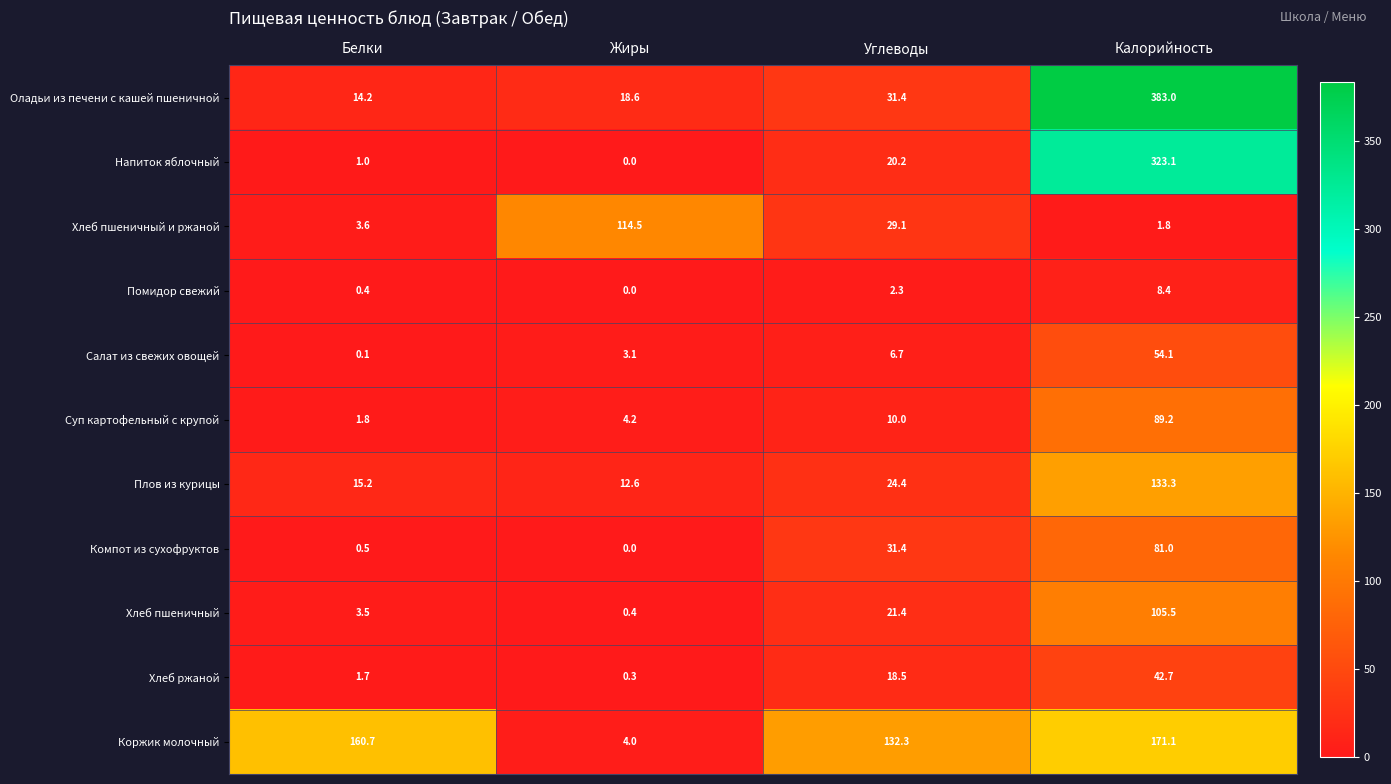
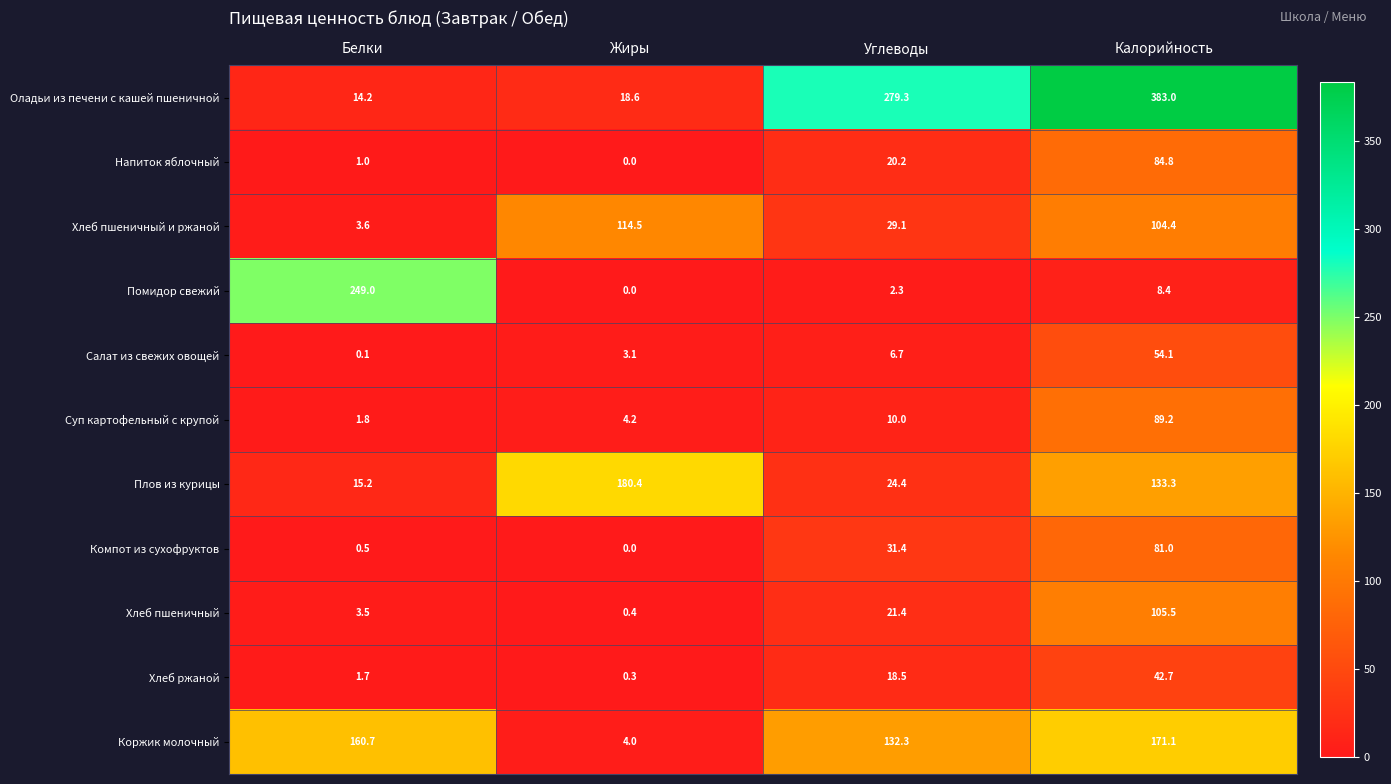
  {
    "Оладьи из печени с кашей пшеничной": {
      "Белки": 14.2,
      "Жиры": 18.6,
-     "Углеводы": 31.4,
+     "Углеводы": 279.3,
      "Калорийность": 383.0
    },
    "Напиток яблочный": {
      "Белки": 1.0,
      "Жиры": 0.0,
      "Углеводы": 20.2,
-     "Калорийность": 323.1
+     "Калорийность": 84.8
    },
    "Хлеб пшеничный и ржаной": {
      "Белки": 3.6,
      "Жиры": 114.5,
      "Углеводы": 29.1,
-     "Калорийность": 1.8
+     "Калорийность": 104.4
    },
    "Помидор свежий": {
-     "Белки": 0.4,
+     "Белки": 249.0,
      "Жиры": 0.0,
      "Углеводы": 2.3,
      "Калорийность": 8.4
    },
    "Салат из свежих овощей": {
      "Белки": 0.1,
      "Жиры": 3.1,
      "Углеводы": 6.7,
      "Калорийность": 54.1
    },
    "Суп картофельный с крупой": {
      "Белки": 1.8,
      "Жиры": 4.2,
      "Углеводы": 10.0,
      "Калорийность": 89.2
    },
    "Плов из курицы": {
      "Белки": 15.2,
-     "Жиры": 12.6,
+     "Жиры": 180.4,
      "Углеводы": 24.4,
      "Калорийность": 133.3
    },
    "Компот из сухофруктов": {
      "Белки": 0.5,
      "Жиры": 0.0,
      "Углеводы": 31.4,
      "Калорийность": 81.0
    },
    "Хлеб пшеничный": {
      "Белки": 3.5,
      "Жиры": 0.4,
      "Углеводы": 21.4,
      "Калорийность": 105.5
    },
    "Хлеб ржаной": {
      "Белки": 1.7,
      "Жиры": 0.3,
      "Углеводы": 18.5,
      "Калорийность": 42.7
    },
    "Коржик молочный": {
      "Белки": 160.7,
      "Жиры": 4.0,
      "Углеводы": 132.3,
      "Калорийность": 171.1
    }
  }
